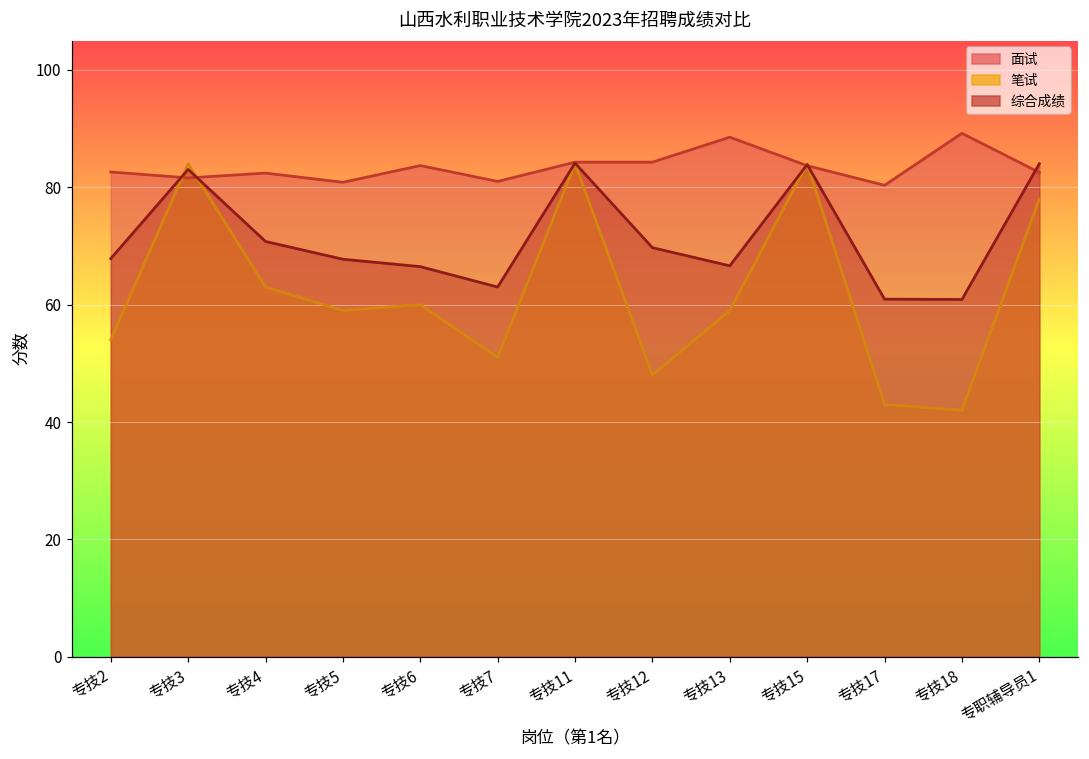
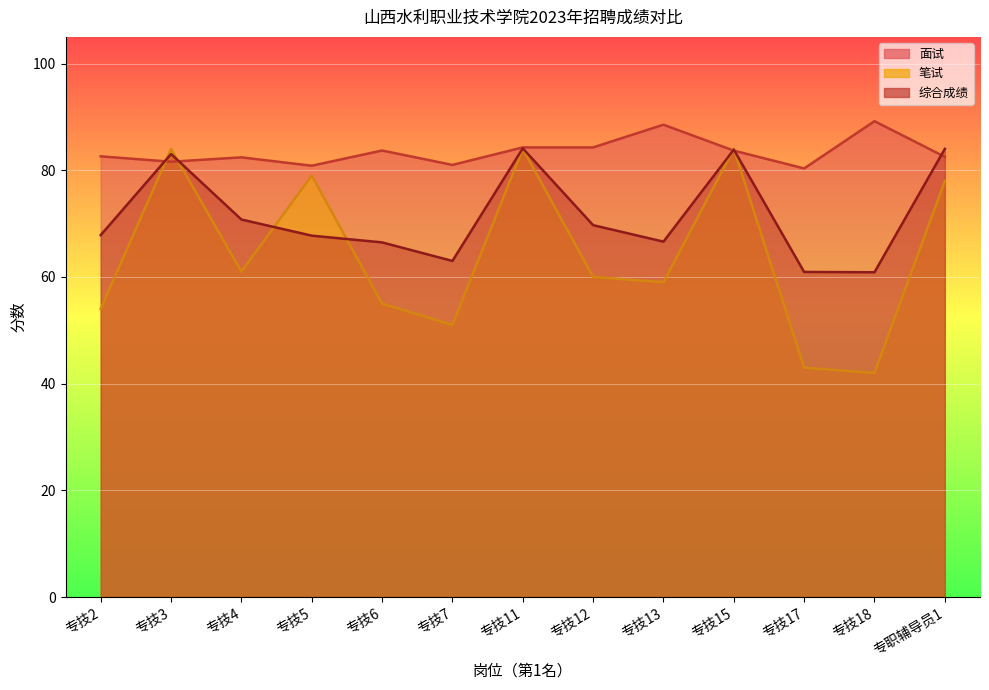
  {
    "笔试": {
      "专技2": 54,
      "专技3": 84,
-     "专技4": 63,
-     "专技5": 59,
-     "专技6": 60,
+     "专技4": 61,
+     "专技5": 79,
+     "专技6": 55,
      "专技7": 51,
-     "专技12": 48,
+     "专技12": 60,
      "专技13": 59,
      "专技17": 43,
      "专技18": 42,
      "专职辅导员1": 78
    }
  }
